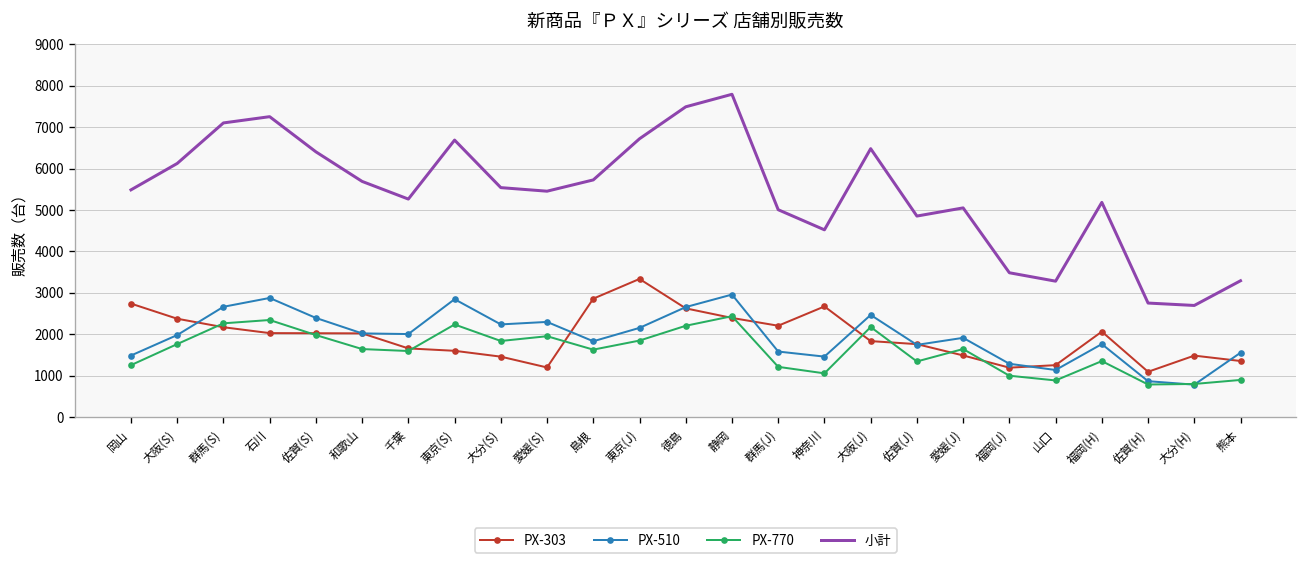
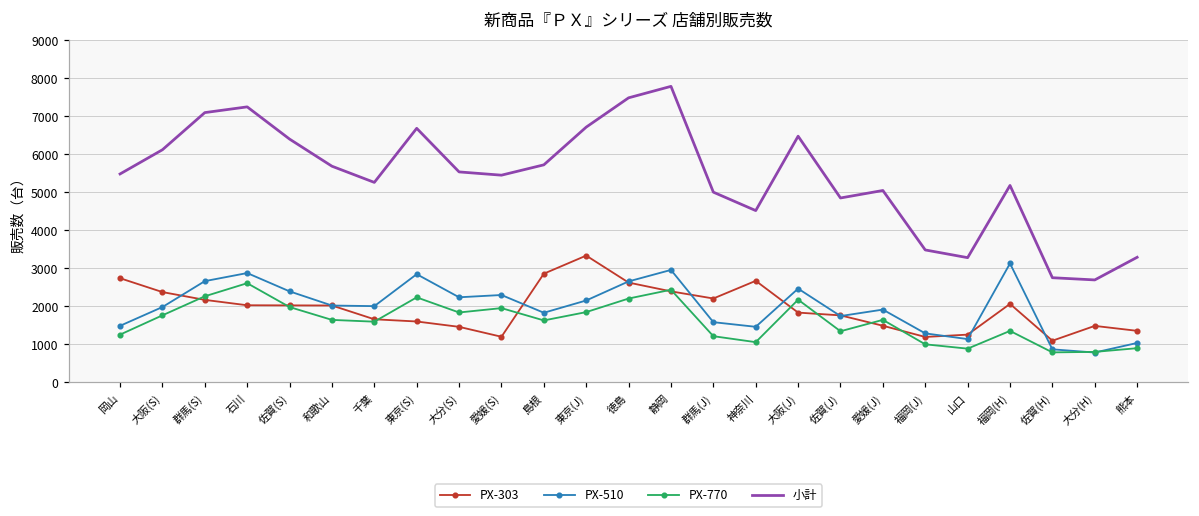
  {
    "PX-303": {
      "岡山": 2700,
      "大阪(S)": 2400,
      "群馬(S)": 2200,
      "石川": 2000,
      "東京(S)": 1600,
      "大分(S)": 1500,
      "愛媛(S)": 1200,
      "島根": 2900,
      "東京(J)": 3300,
      "群馬(J)": 2200,
      "神奈川": 2700,
      "大阪(J)": 1800,
      "愛媛(J)": 1500,
      "福岡(J)": 1200,
      "山口": 1300,
      "福岡(H)": 2100,
      "佐賀(H)": 1100,
      "大分(H)": 1500,
      "熊本": 1400
    },
    "PX-510": {
      "岡山": 1500,
      "大阪(S)": 2000,
      "群馬(S)": 2700,
      "石川": 2900,
      "佐賀(S)": 2400,
      "千葉": 2000,
      "東京(S)": 2800,
      "大分(S)": 2200,
      "愛媛(S)": 2300,
      "島根": 1800,
      "東京(J)": 2200,
      "静岡": 3000,
      "群馬(J)": 1600,
      "神奈川": 1500,
      "大阪(J)": 2500,
      "愛媛(J)": 1900,
      "福岡(J)": 1300,
      "山口": 1100,
-     "福岡(H)": 1800,
+     "福岡(H)": 3100,
      "佐賀(H)": 900,
-     "熊本": 1600
+     "熊本": 1000
    },
    "PX-770": {
      "岡山": 1300,
      "大阪(S)": 1800,
      "群馬(S)": 2300,
-     "石川": 2300,
+     "石川": 2600,
      "和歌山": 1600,
      "東京(S)": 2200,
      "大分(S)": 1800,
      "愛媛(S)": 2000,
      "島根": 1600,
      "東京(J)": 1800,
      "徳島": 2200,
      "群馬(J)": 1200,
      "神奈川": 1100,
      "大阪(J)": 2200,
      "佐賀(J)": 1300,
      "愛媛(J)": 1600,
      "福岡(J)": 1000,
      "山口": 900,
      "福岡(H)": 1400,
      "佐賀(H)": 800,
      "熊本": 900
    },
    "小計": {
      "岡山": 5500,
      "大阪(S)": 6100,
      "群馬(S)": 7100,
      "石川": 7300,
      "佐賀(S)": 6400,
      "和歌山": 5700,
      "千葉": 5300,
      "東京(S)": 6700,
      "大分(S)": 5500,
      "愛媛(S)": 5500,
      "島根": 5700,
      "東京(J)": 6700,
      "徳島": 7500,
      "静岡": 7800,
      "群馬(J)": 5000,
      "神奈川": 4500,
      "大阪(J)": 6500,
      "佐賀(J)": 4900,
      "愛媛(J)": 5100,
      "福岡(J)": 3500,
      "山口": 3300,
      "福岡(H)": 5200,
      "佐賀(H)": 2800,
      "大分(H)": 2700,
      "熊本": 3300
    }
  }
